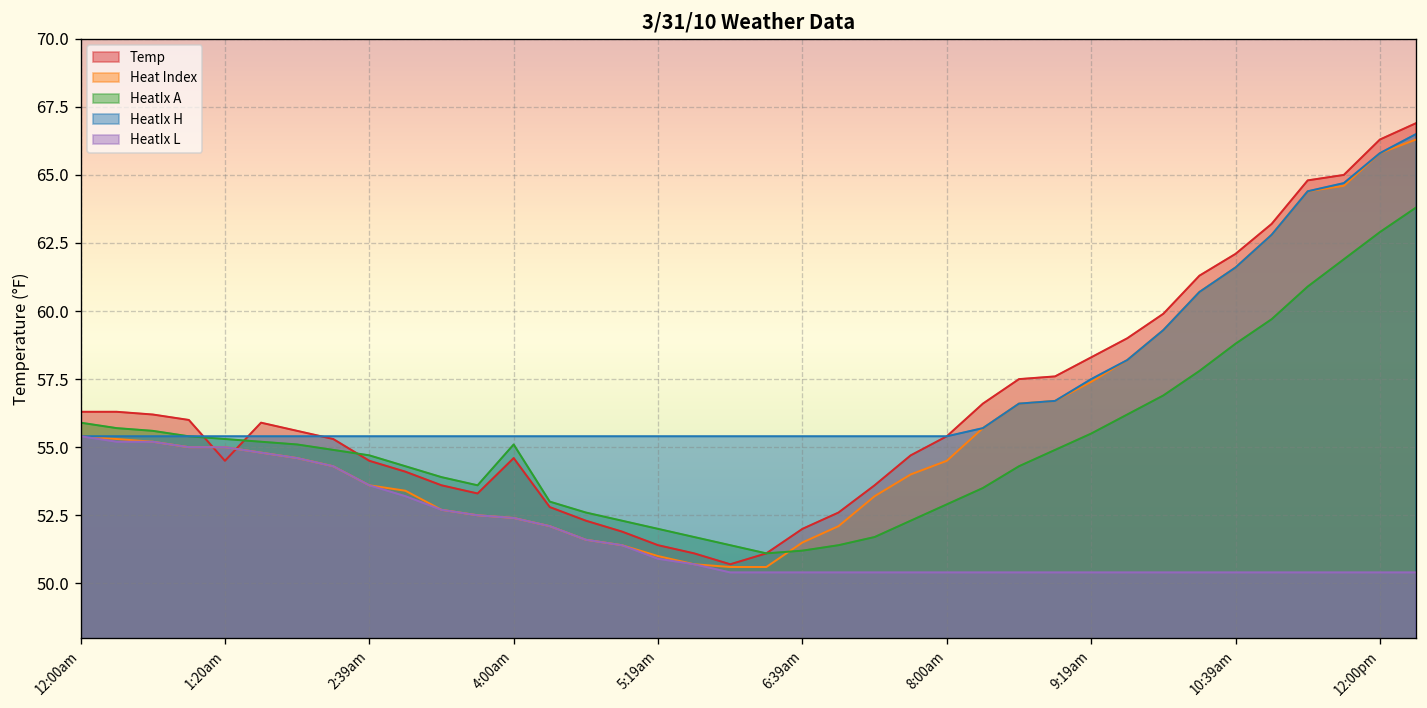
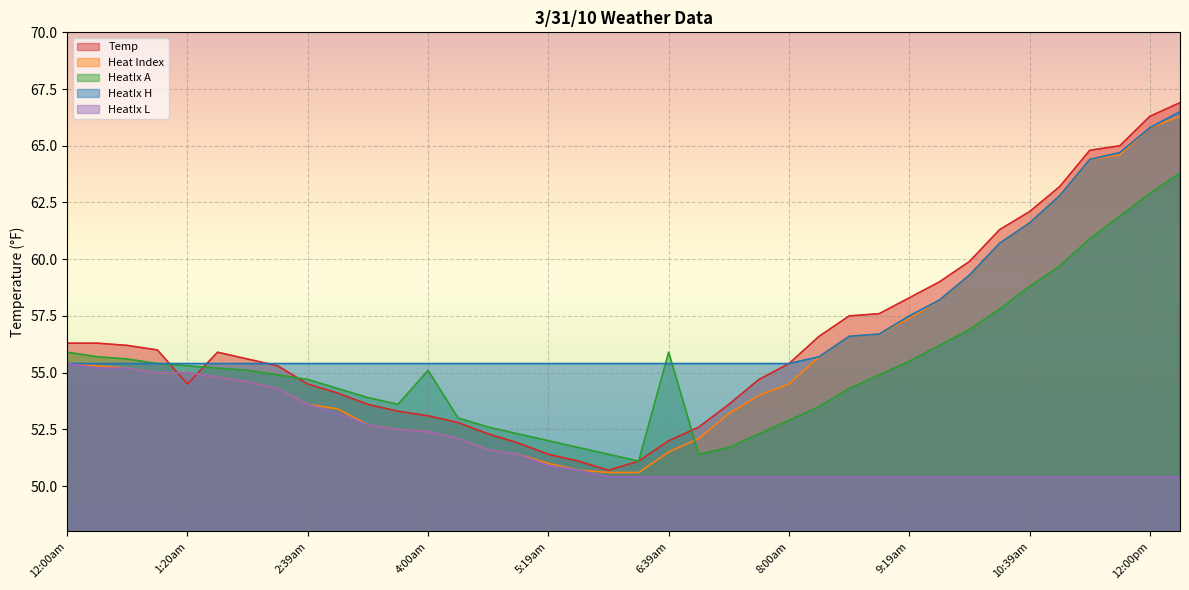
  {
    "Temp": {
      "12:00am": 56.3,
      "1:20am": 54.5,
      "2:39am": 54.5,
-     "4:00am": 54.6,
+     "4:00am": 53.1,
      "5:19am": 51.4,
      "6:39am": 52.0,
      "9:19am": 58.3,
      "10:39am": 62.1,
      "12:00pm": 66.3
    },
    "Heat Index": {
      "6:39am": 51.5,
      "8:00am": 54.5
    },
    "HeatIx A": {
      "12:00am": 55.9,
      "2:39am": 54.7,
      "4:00am": 55.1,
      "5:19am": 52.0,
-     "6:39am": 51.2,
+     "6:39am": 55.9,
      "8:00am": 52.9,
      "9:19am": 55.5,
      "10:39am": 58.8,
      "12:00pm": 62.9
    },
    "HeatIx H": {
      "2:39am": 55.4,
      "4:00am": 55.4,
      "5:19am": 55.4,
      "6:39am": 55.4
    },
    "HeatIx L": {
      "6:39am": 50.4,
      "8:00am": 50.4,
      "9:19am": 50.4,
      "10:39am": 50.4,
      "12:00pm": 50.4
    }
  }
